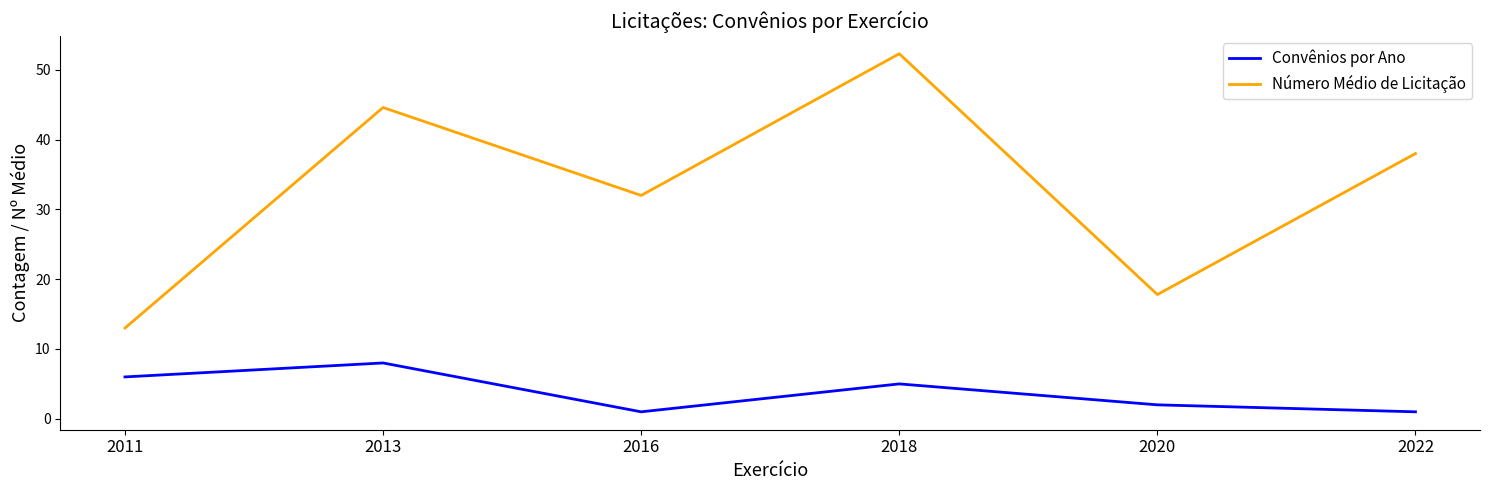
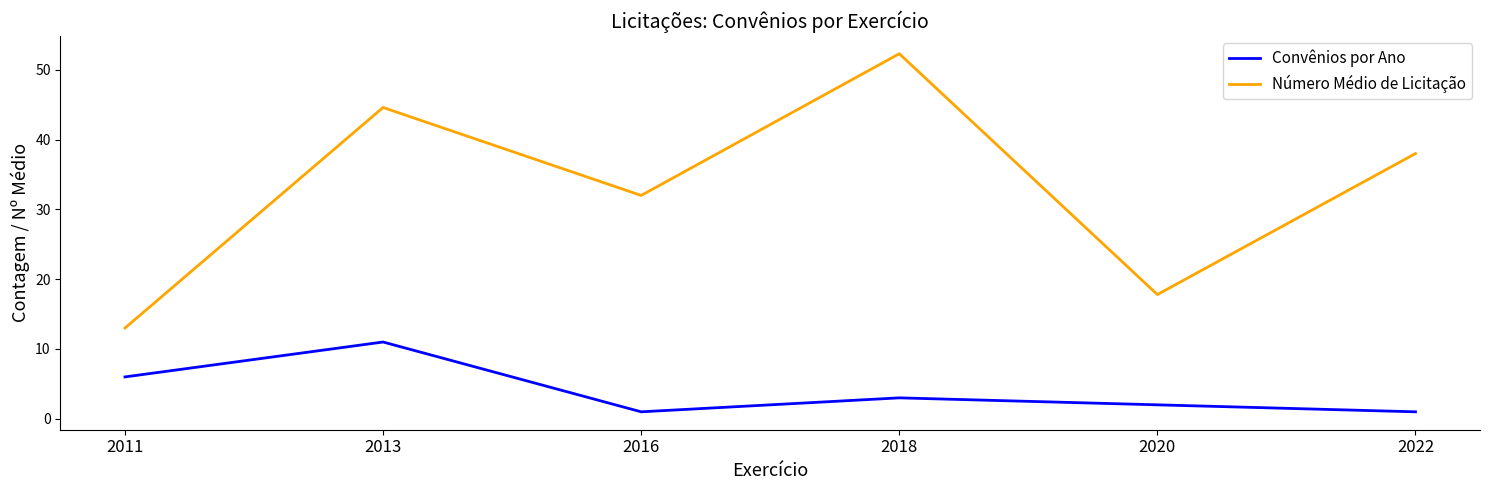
  {
    "Convênios por Ano": {
      "2011": 6,
-     "2013": 8,
+     "2013": 11,
      "2016": 1,
-     "2018": 5,
+     "2018": 3,
      "2020": 2,
      "2022": 1
    },
    "Número Médio de Licitação": {
      "2011": 13,
      "2013": 45,
      "2016": 32,
      "2018": 52,
      "2020": 18,
      "2022": 38
    }
  }
